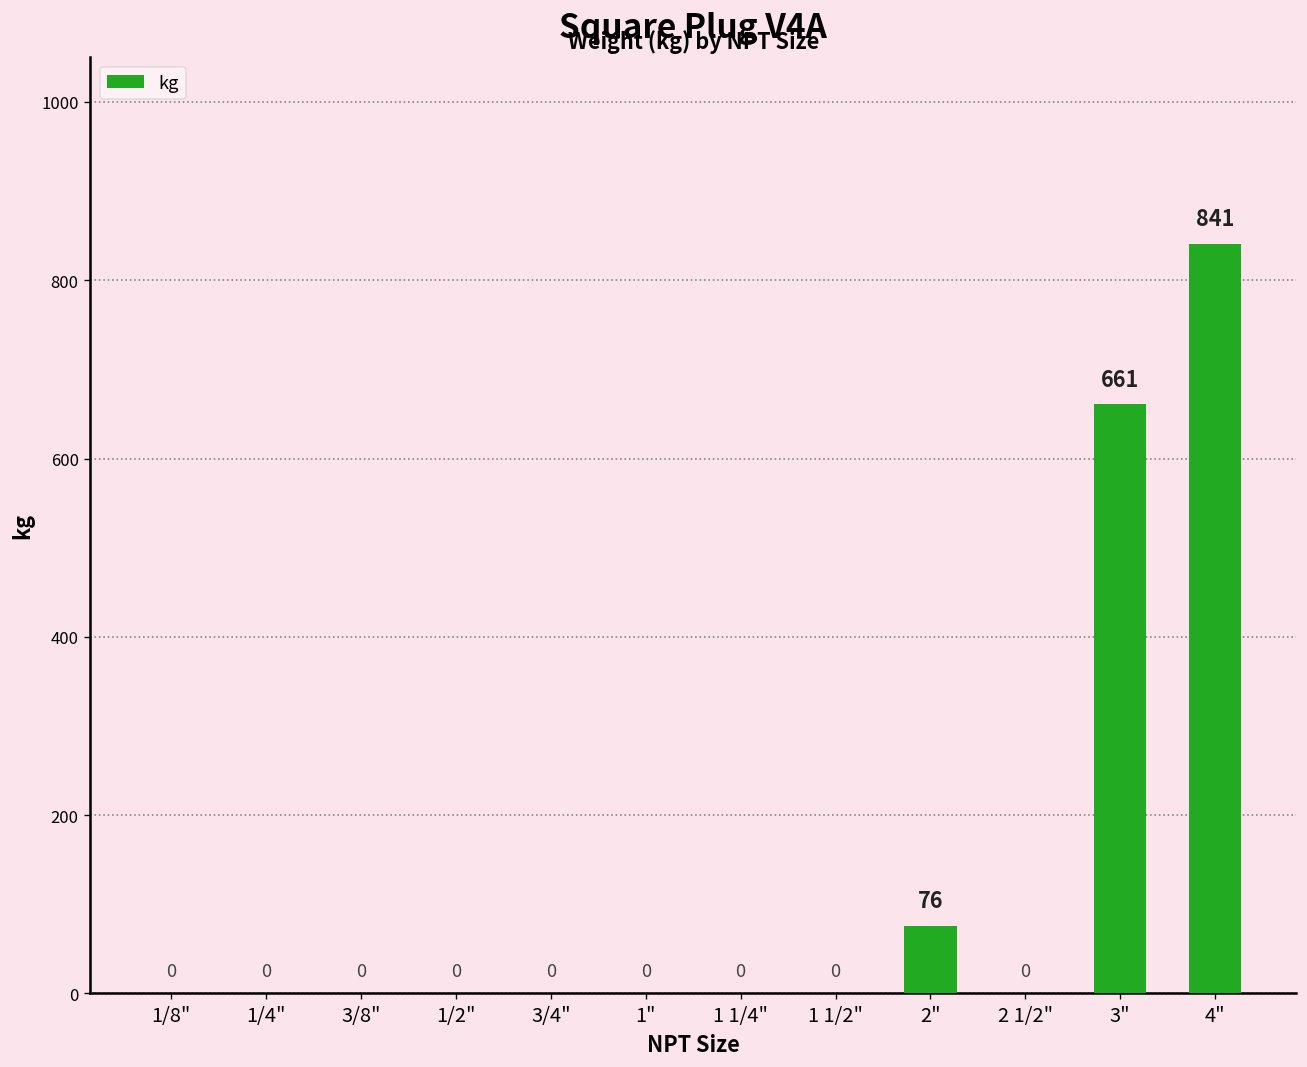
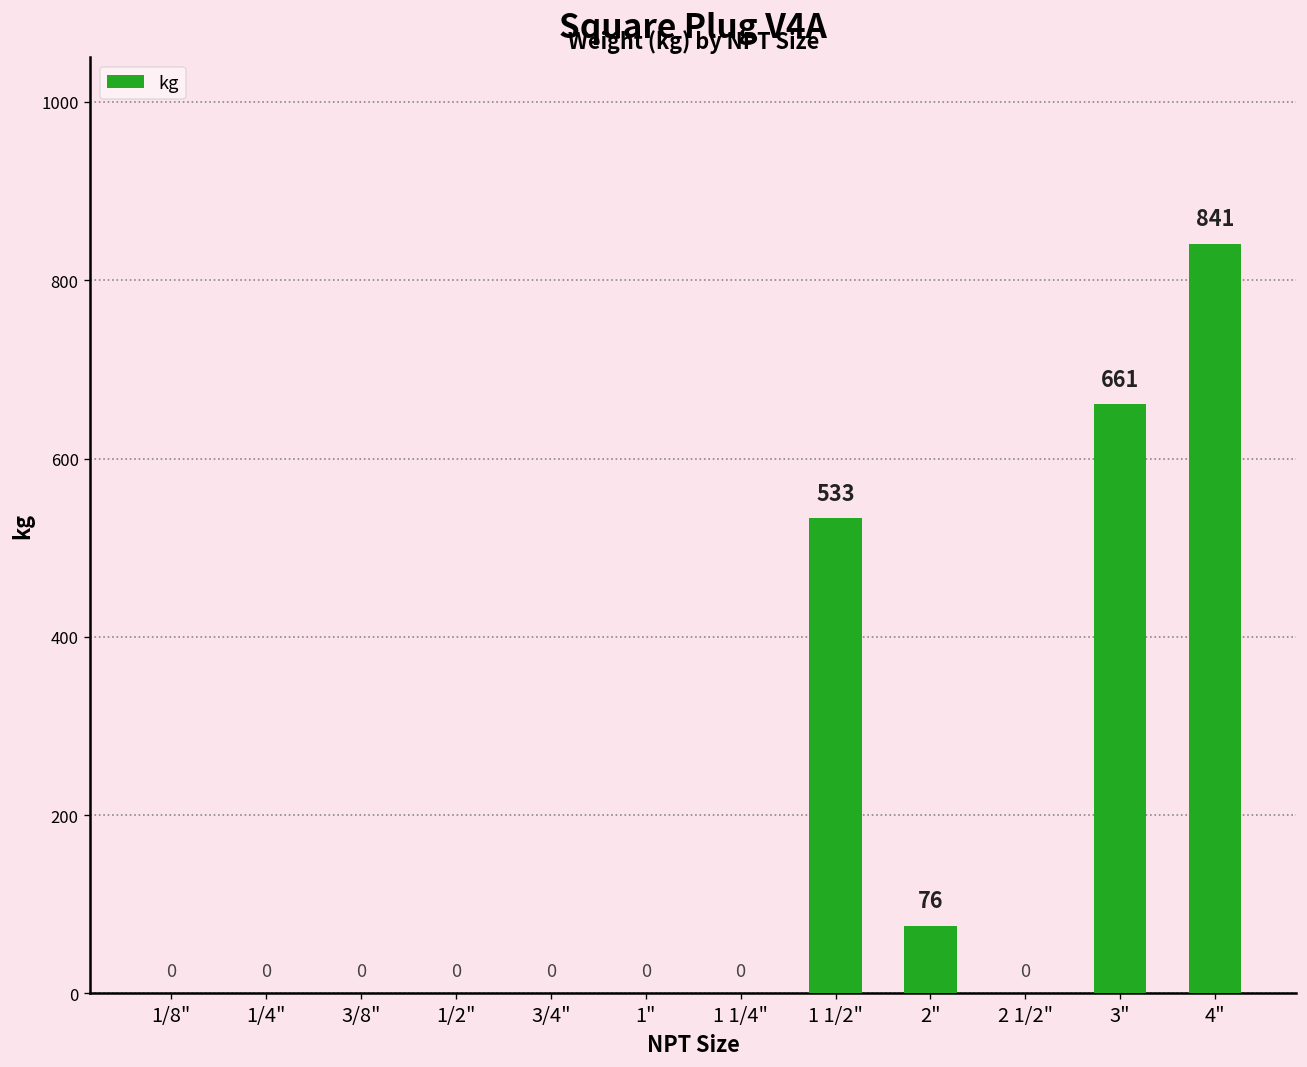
  {
    "1/8\"": 0,
    "1/4\"": 0,
    "3/8\"": 0,
    "1/2\"": 0,
    "3/4\"": 0,
    "1\"": 0,
    "1 1/4\"": 0,
-   "1 1/2\"": 0,
+   "1 1/2\"": 533,
    "2\"": 76,
    "2 1/2\"": 0,
    "3\"": 661,
    "4\"": 841
  }
